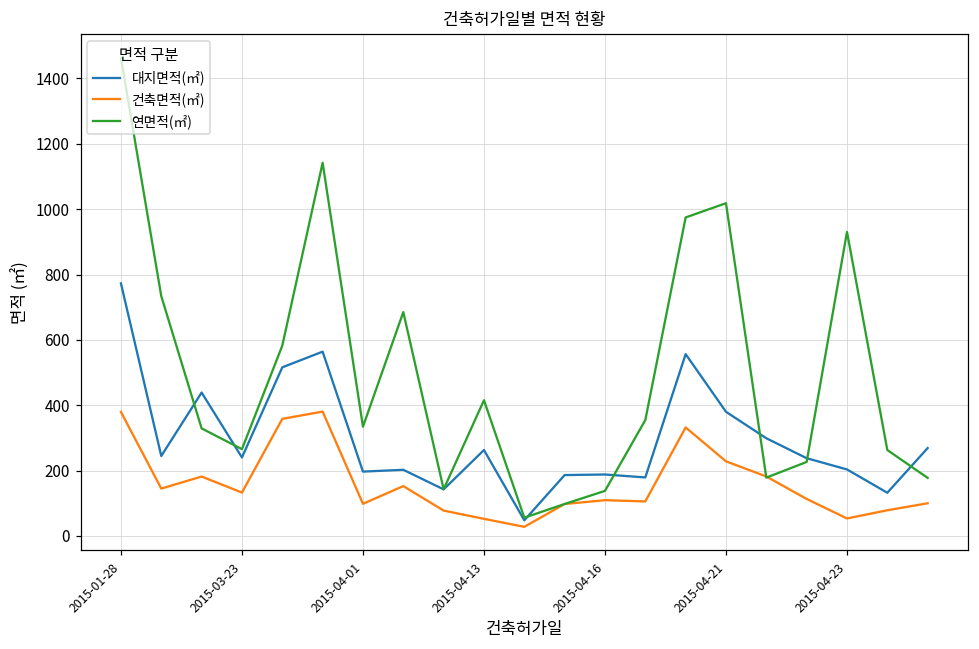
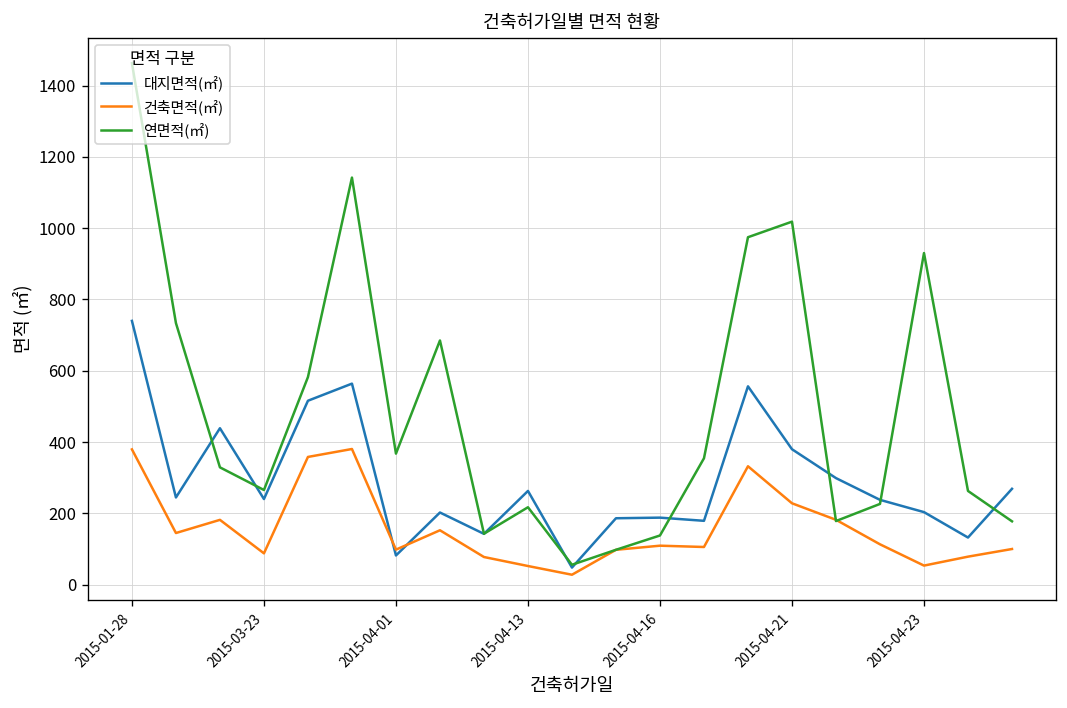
  {
    "대지면적(㎡)": {
-     "2015-01-28": 770,
+     "2015-01-28": 740,
      "2015-03-23": 240,
-     "2015-04-01": 200,
+     "2015-04-01": 80,
      "2015-04-13": 260,
      "2015-04-21": 380,
      "2015-04-23": 200
    },
    "건축면적(㎡)": {
      "2015-01-28": 380,
-     "2015-03-23": 130,
+     "2015-03-23": 90,
      "2015-04-01": 100,
      "2015-04-13": 50,
      "2015-04-21": 230,
      "2015-04-23": 50
    },
    "연면적(㎡)": {
      "2015-03-23": 270,
-     "2015-04-01": 330,
-     "2015-04-13": 420,
+     "2015-04-01": 370,
+     "2015-04-13": 220,
      "2015-04-21": 1020,
      "2015-04-23": 930
    }
  }
